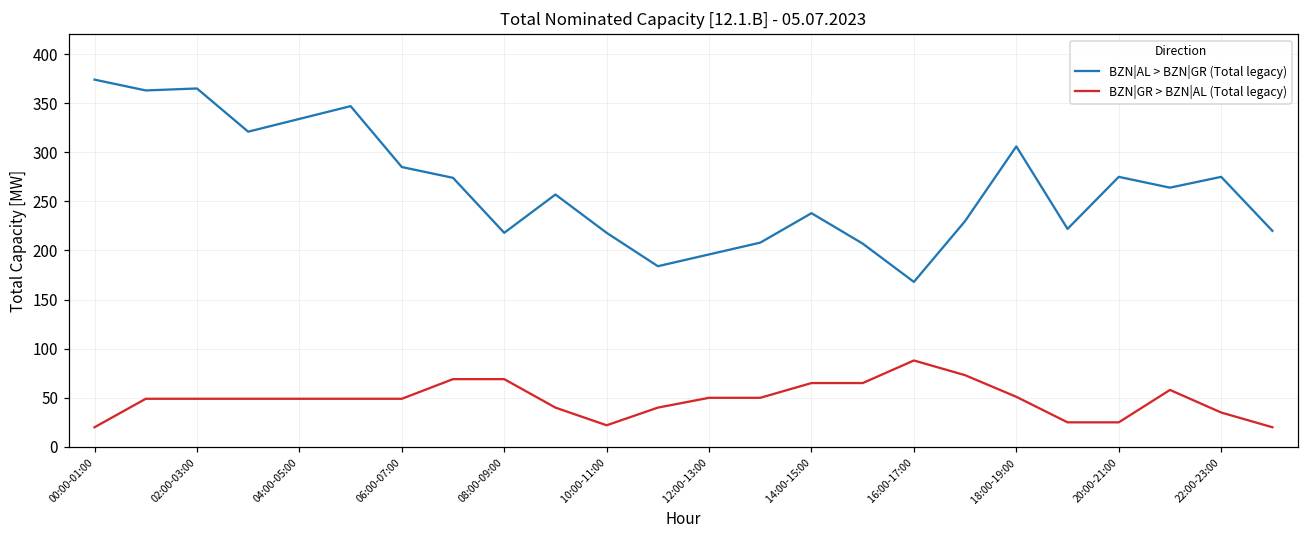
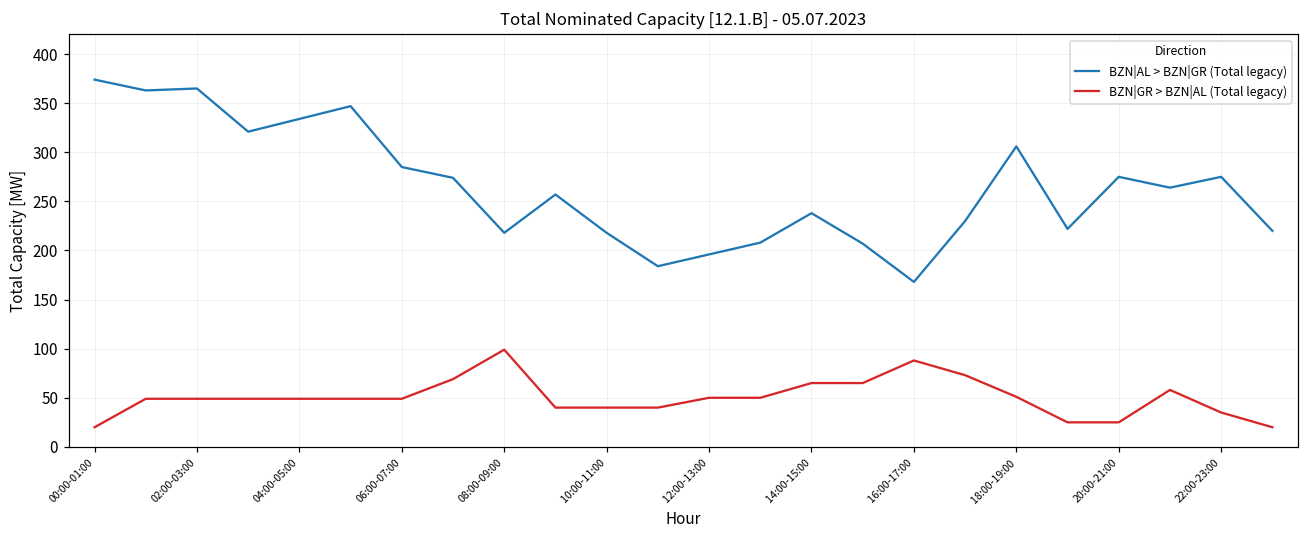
  {
    "BZN|AL > BZN|GR (Total legacy)": {
      "00:00-01:00": 370,
      "02:00-03:00": 370,
      "04:00-05:00": 330,
      "06:00-07:00": 290,
      "08:00-09:00": 220,
      "10:00-11:00": 220,
      "12:00-13:00": 200,
      "14:00-15:00": 240,
      "16:00-17:00": 170,
      "18:00-19:00": 310,
      "20:00-21:00": 280,
      "22:00-23:00": 280
    },
    "BZN|GR > BZN|AL (Total legacy)": {
      "00:00-01:00": 20,
      "02:00-03:00": 50,
      "04:00-05:00": 50,
      "06:00-07:00": 50,
-     "08:00-09:00": 70,
-     "10:00-11:00": 20,
+     "08:00-09:00": 100,
+     "10:00-11:00": 40,
      "12:00-13:00": 50,
      "14:00-15:00": 70,
      "16:00-17:00": 90,
      "18:00-19:00": 50,
      "20:00-21:00": 30,
      "22:00-23:00": 40
    }
  }
